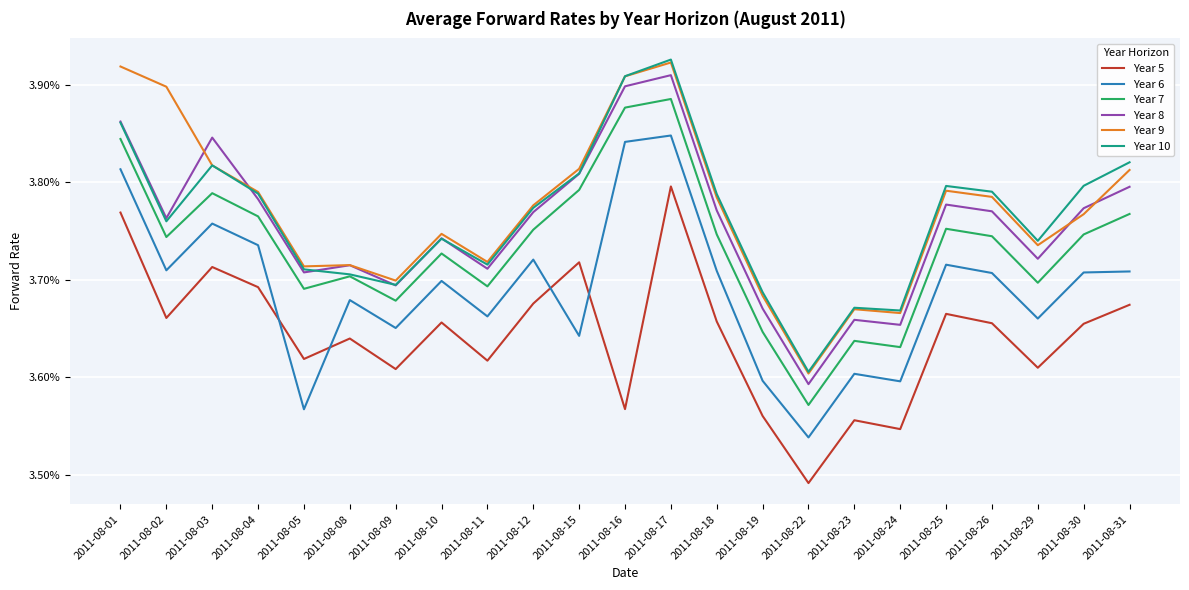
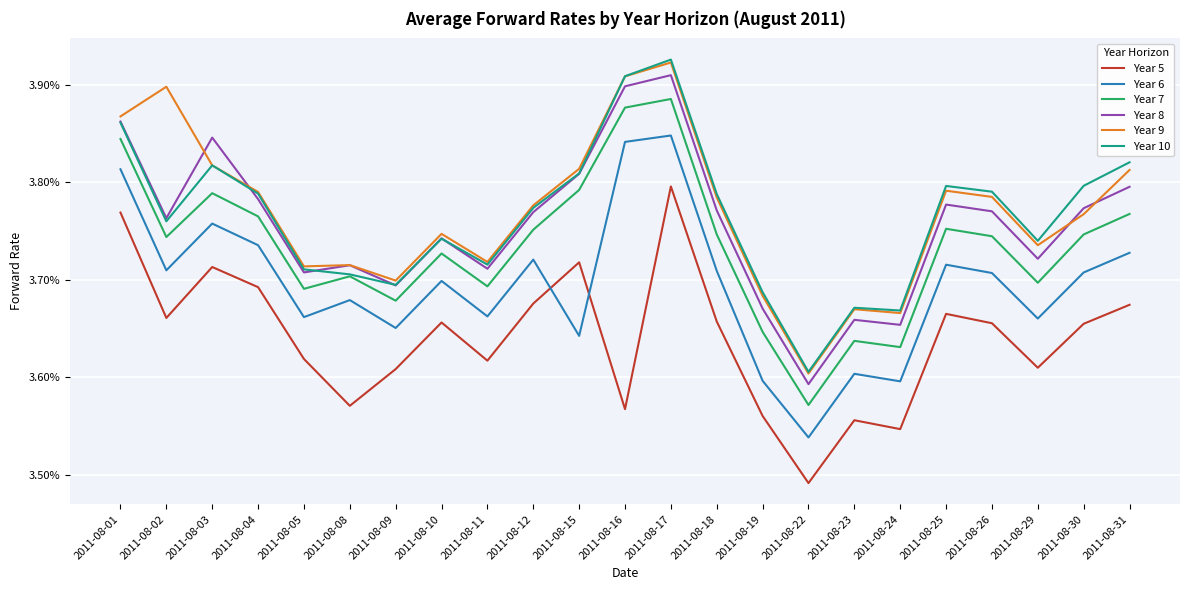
  {
    "Year 5": {
      "2011-08-01": "3.77%",
      "2011-08-02": "3.66%",
      "2011-08-03": "3.71%",
      "2011-08-04": "3.69%",
      "2011-08-05": "3.62%",
-     "2011-08-08": "3.64%",
+     "2011-08-08": "3.57%",
      "2011-08-09": "3.61%",
      "2011-08-10": "3.66%",
      "2011-08-11": "3.62%",
      "2011-08-12": "3.68%",
      "2011-08-15": "3.72%",
      "2011-08-16": "3.57%",
      "2011-08-17": "3.80%",
      "2011-08-18": "3.66%",
      "2011-08-19": "3.56%",
      "2011-08-22": "3.49%",
      "2011-08-23": "3.56%",
      "2011-08-24": "3.55%",
      "2011-08-25": "3.67%",
      "2011-08-26": "3.66%",
      "2011-08-29": "3.61%",
      "2011-08-30": "3.65%",
      "2011-08-31": "3.67%"
    },
    "Year 6": {
      "2011-08-01": "3.81%",
      "2011-08-02": "3.71%",
      "2011-08-03": "3.76%",
      "2011-08-04": "3.74%",
-     "2011-08-05": "3.57%",
+     "2011-08-05": "3.66%",
      "2011-08-08": "3.68%",
      "2011-08-09": "3.65%",
      "2011-08-10": "3.70%",
      "2011-08-11": "3.66%",
      "2011-08-12": "3.72%",
      "2011-08-15": "3.64%",
      "2011-08-16": "3.84%",
      "2011-08-17": "3.85%",
      "2011-08-18": "3.71%",
      "2011-08-19": "3.60%",
      "2011-08-22": "3.54%",
      "2011-08-23": "3.60%",
      "2011-08-24": "3.60%",
      "2011-08-25": "3.72%",
      "2011-08-26": "3.71%",
      "2011-08-29": "3.66%",
      "2011-08-30": "3.71%",
-     "2011-08-31": "3.71%"
+     "2011-08-31": "3.73%"
    },
    "Year 8": {
      "2011-08-02": "3.76%",
      "2011-08-03": "3.85%",
      "2011-08-04": "3.78%",
      "2011-08-05": "3.71%",
      "2011-08-11": "3.71%",
      "2011-08-12": "3.77%",
      "2011-08-16": "3.90%",
      "2011-08-17": "3.91%",
      "2011-08-18": "3.77%",
      "2011-08-19": "3.67%",
      "2011-08-22": "3.59%",
      "2011-08-23": "3.66%",
      "2011-08-24": "3.65%",
      "2011-08-25": "3.78%",
      "2011-08-26": "3.77%",
      "2011-08-29": "3.72%",
      "2011-08-30": "3.77%",
      "2011-08-31": "3.80%"
    },
    "Year 9": {
-     "2011-08-01": "3.92%",
+     "2011-08-01": "3.87%",
      "2011-08-02": "3.90%",
      "2011-08-05": "3.71%",
      "2011-08-09": "3.70%",
      "2011-08-10": "3.75%",
      "2011-08-11": "3.72%",
      "2011-08-12": "3.78%",
      "2011-08-15": "3.81%",
      "2011-08-17": "3.92%",
      "2011-08-18": "3.78%",
      "2011-08-19": "3.68%",
      "2011-08-24": "3.67%",
      "2011-08-25": "3.79%",
      "2011-08-26": "3.79%",
      "2011-08-29": "3.74%",
      "2011-08-30": "3.77%",
      "2011-08-31": "3.81%"
    }
  }
